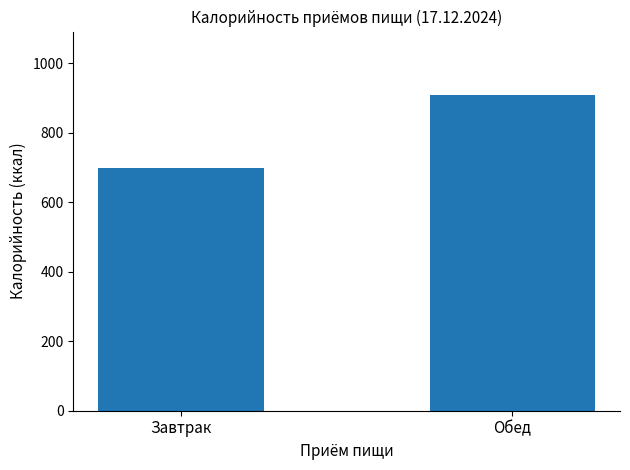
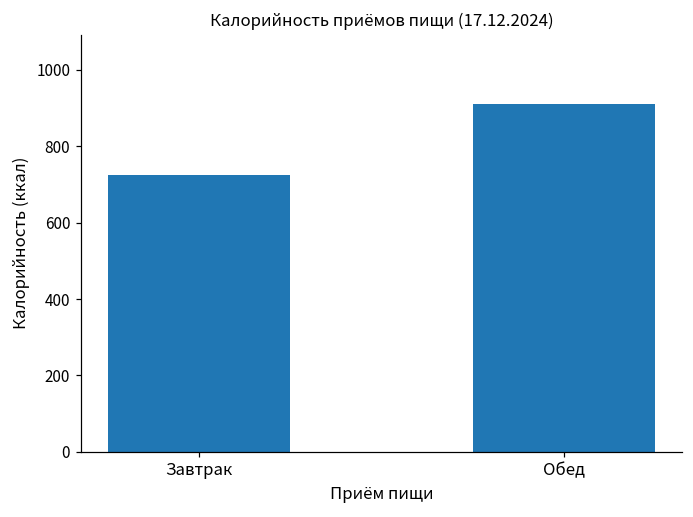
  {
-   "Завтрак": 700,
+   "Завтрак": 720,
    "Обед": 910
  }
